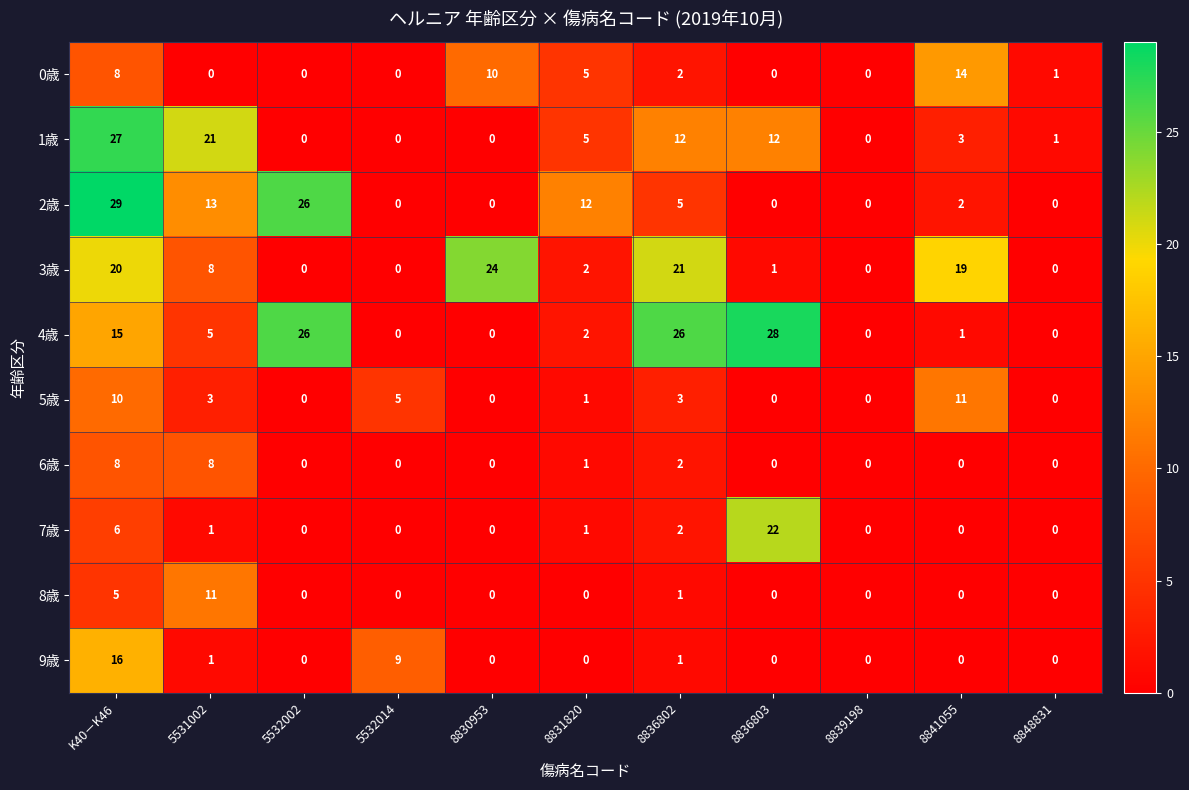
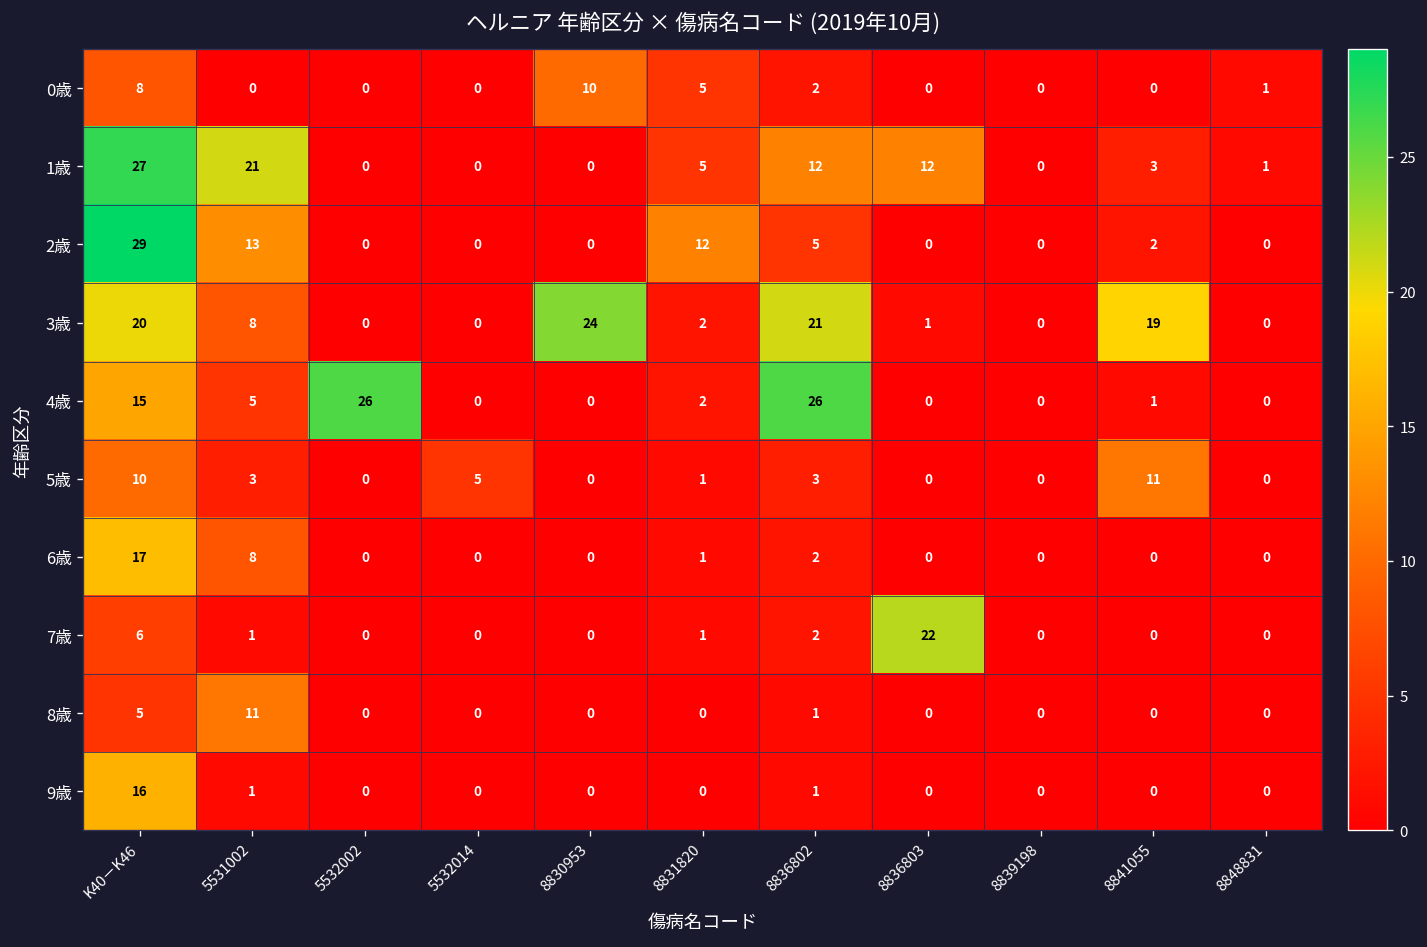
  {
    "0歳": {
      "K40－K46": 8,
      "5531002": 0,
      "5532002": 0,
      "5532014": 0,
      "8830953": 10,
      "8831820": 5,
      "8836802": 2,
      "8836803": 0,
      "8839198": 0,
-     "8841055": 14,
+     "8841055": 0,
      "8848831": 1
    },
    "1歳": {
      "K40－K46": 27,
      "5531002": 21,
      "5532002": 0,
      "5532014": 0,
      "8830953": 0,
      "8831820": 5,
      "8836802": 12,
      "8836803": 12,
      "8839198": 0,
      "8841055": 3,
      "8848831": 1
    },
    "2歳": {
      "K40－K46": 29,
      "5531002": 13,
-     "5532002": 26,
+     "5532002": 0,
      "5532014": 0,
      "8830953": 0,
      "8831820": 12,
      "8836802": 5,
      "8836803": 0,
      "8839198": 0,
      "8841055": 2,
      "8848831": 0
    },
    "3歳": {
      "K40－K46": 20,
      "5531002": 8,
      "5532002": 0,
      "5532014": 0,
      "8830953": 24,
      "8831820": 2,
      "8836802": 21,
      "8836803": 1,
      "8839198": 0,
      "8841055": 19,
      "8848831": 0
    },
    "4歳": {
      "K40－K46": 15,
      "5531002": 5,
      "5532002": 26,
      "5532014": 0,
      "8830953": 0,
      "8831820": 2,
      "8836802": 26,
-     "8836803": 28,
+     "8836803": 0,
      "8839198": 0,
      "8841055": 1,
      "8848831": 0
    },
    "5歳": {
      "K40－K46": 10,
      "5531002": 3,
      "5532002": 0,
      "5532014": 5,
      "8830953": 0,
      "8831820": 1,
      "8836802": 3,
      "8836803": 0,
      "8839198": 0,
      "8841055": 11,
      "8848831": 0
    },
    "6歳": {
-     "K40－K46": 8,
+     "K40－K46": 17,
      "5531002": 8,
      "5532002": 0,
      "5532014": 0,
      "8830953": 0,
      "8831820": 1,
      "8836802": 2,
      "8836803": 0,
      "8839198": 0,
      "8841055": 0,
      "8848831": 0
    },
    "7歳": {
      "K40－K46": 6,
      "5531002": 1,
      "5532002": 0,
      "5532014": 0,
      "8830953": 0,
      "8831820": 1,
      "8836802": 2,
      "8836803": 22,
      "8839198": 0,
      "8841055": 0,
      "8848831": 0
    },
    "8歳": {
      "K40－K46": 5,
      "5531002": 11,
      "5532002": 0,
      "5532014": 0,
      "8830953": 0,
      "8831820": 0,
      "8836802": 1,
      "8836803": 0,
      "8839198": 0,
      "8841055": 0,
      "8848831": 0
    },
    "9歳": {
      "K40－K46": 16,
      "5531002": 1,
      "5532002": 0,
-     "5532014": 9,
+     "5532014": 0,
      "8830953": 0,
      "8831820": 0,
      "8836802": 1,
      "8836803": 0,
      "8839198": 0,
      "8841055": 0,
      "8848831": 0
    }
  }
